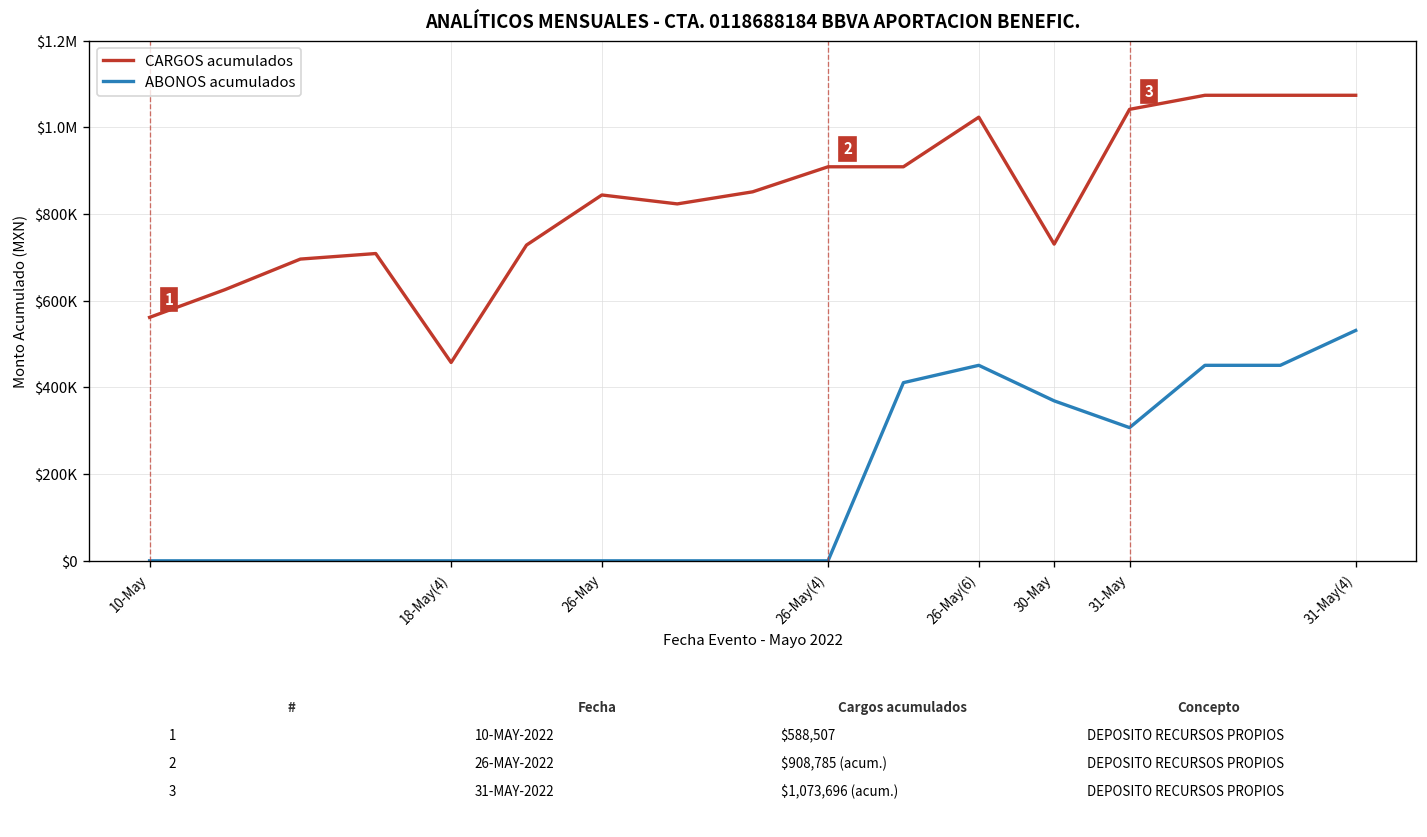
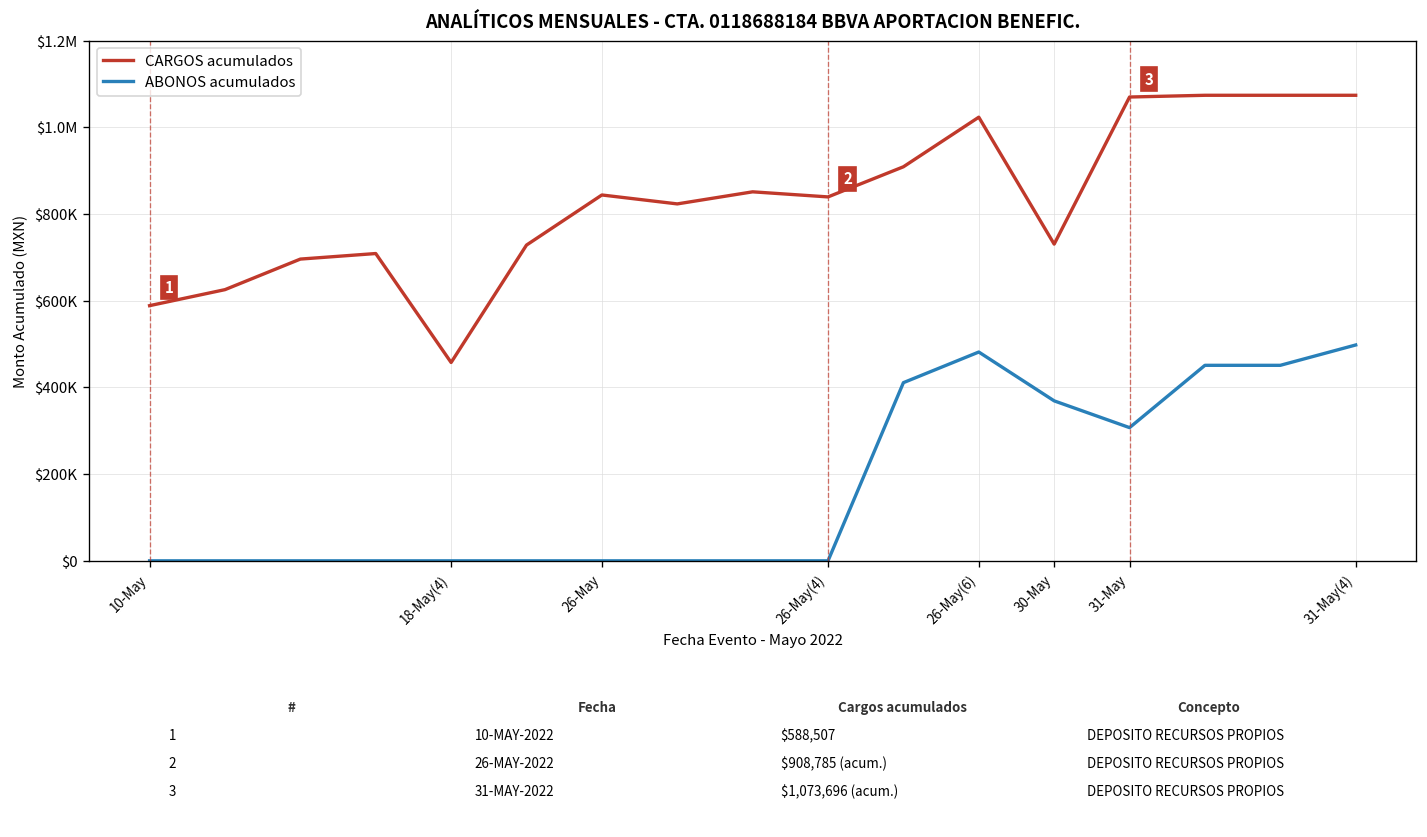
  {
    "CARGOS acumulados": {
-     "10-May": "$560000",
+     "10-May": "$590000",
      "18-May(4)": "$460000",
      "26-May": "$840000",
-     "26-May(4)": "$910000",
+     "26-May(4)": "$840000",
      "26-May(6)": "$1020000",
      "30-May": "$730000",
-     "31-May": "$1040000",
+     "31-May": "$1070000",
      "31-May(4)": "$1070000"
    },
    "ABONOS acumulados": {
      "10-May": "$0",
      "18-May(4)": "$0",
      "26-May": "$0",
      "26-May(4)": "$0",
-     "26-May(6)": "$450000",
+     "26-May(6)": "$480000",
      "30-May": "$370000",
      "31-May": "$310000",
-     "31-May(4)": "$530000"
+     "31-May(4)": "$500000"
    }
  }
